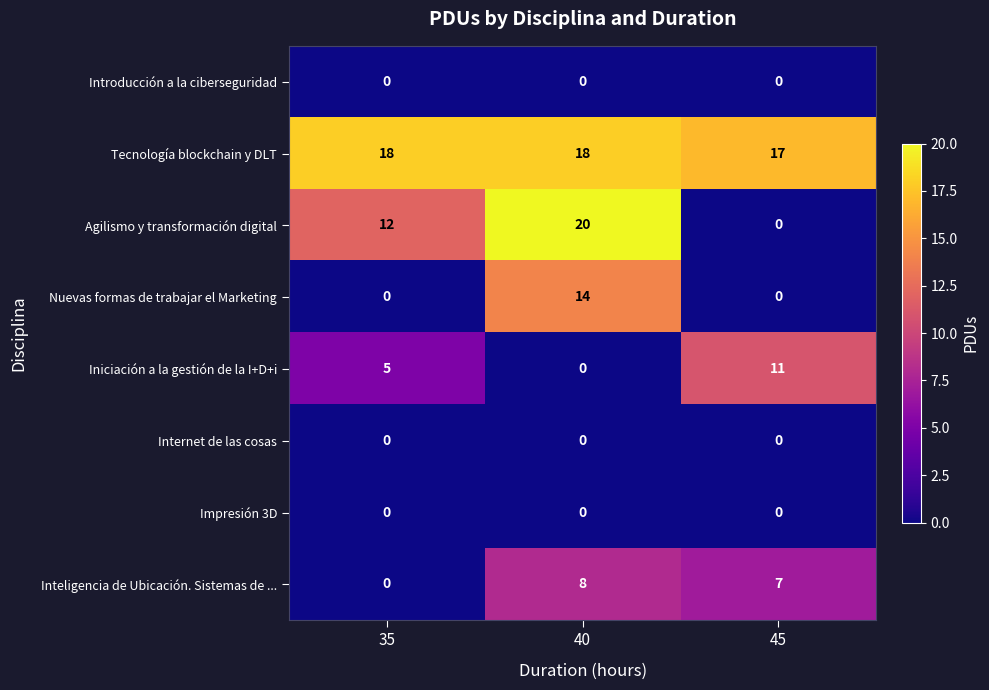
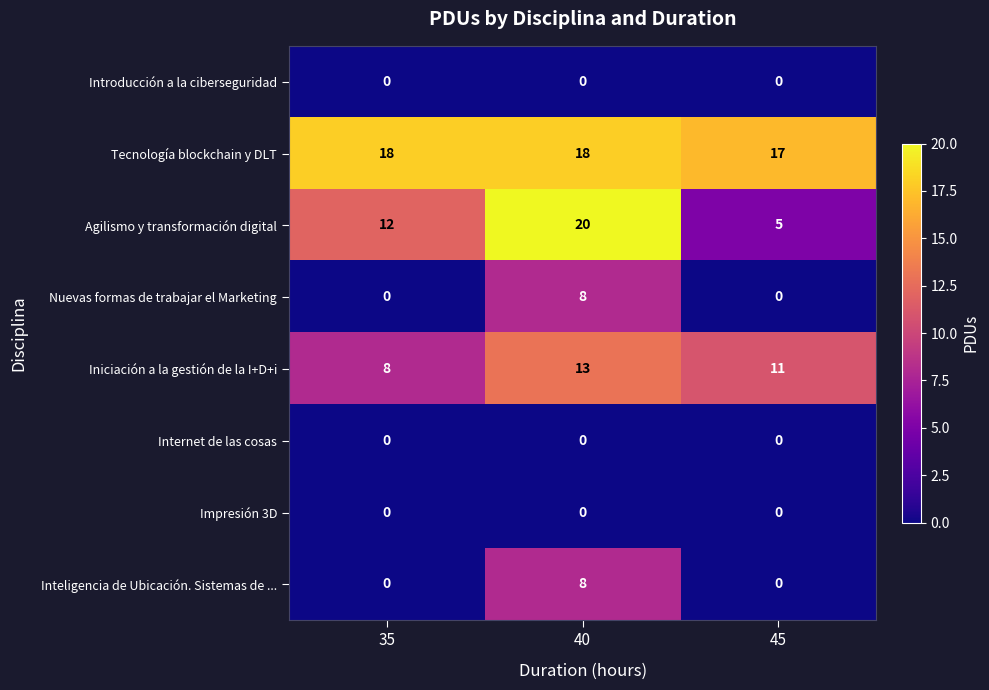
  {
    "Introducción a la ciberseguridad": {
      "35": 0,
      "40": 0,
      "45": 0
    },
    "Tecnología blockchain y DLT": {
      "35": 18,
      "40": 18,
      "45": 17
    },
    "Agilismo y transformación digital": {
      "35": 12,
      "40": 20,
-     "45": 0
+     "45": 5
    },
    "Nuevas formas de trabajar el Marketing": {
      "35": 0,
-     "40": 14,
+     "40": 8,
      "45": 0
    },
    "Iniciación a la gestión de la I+D+i": {
-     "35": 5,
-     "40": 0,
+     "35": 8,
+     "40": 13,
      "45": 11
    },
    "Internet de las cosas": {
      "35": 0,
      "40": 0,
      "45": 0
    },
    "Impresión 3D": {
      "35": 0,
      "40": 0,
      "45": 0
    },
    "Inteligencia de Ubicación. Sistemas de ...": {
      "35": 0,
      "40": 8,
-     "45": 7
+     "45": 0
    }
  }
